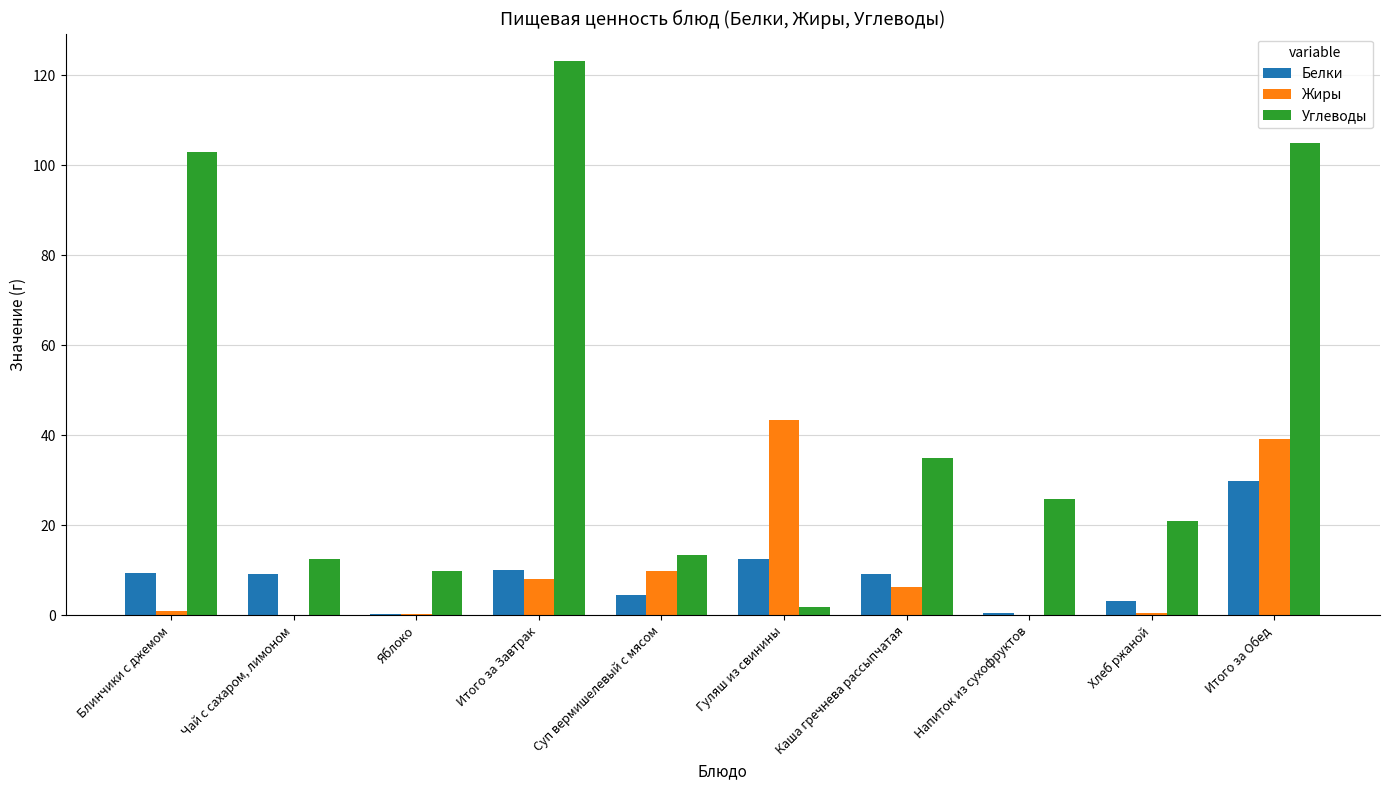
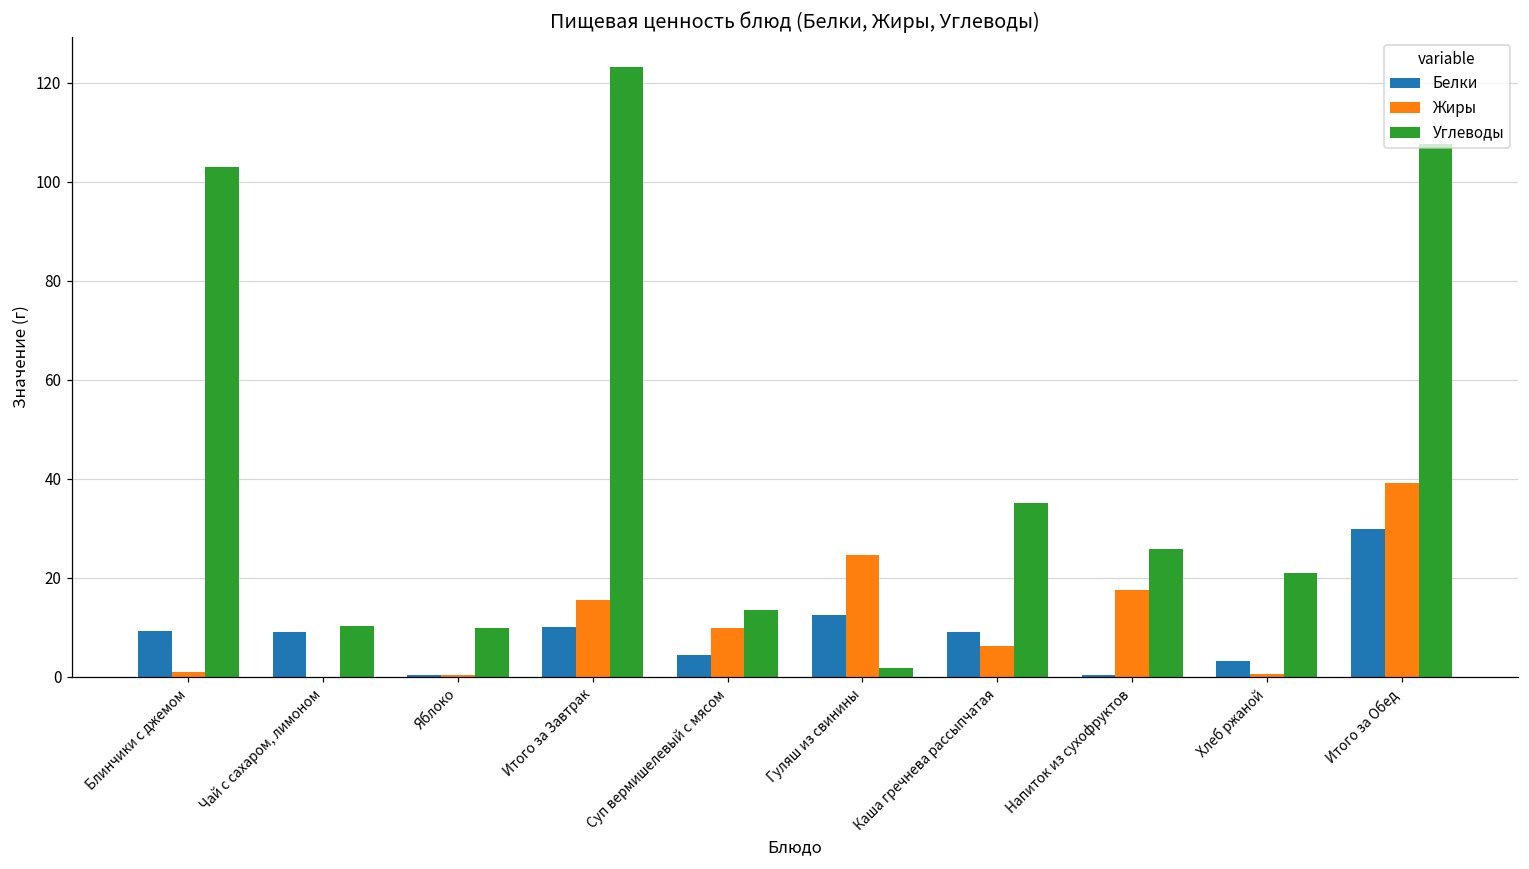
  {
    "Белки": {
      "Блинчики с джемом": 9,
      "Чай с сахаром, лимоном": 9,
      "Итого за Завтрак": 10,
      "Суп вермишелевый с мясом": 4,
      "Гуляш из свинины": 13,
      "Каша гречнева рассыпчатая": 9,
      "Хлеб ржаной": 3,
      "Итого за Обед": 30
    },
    "Жиры": {
      "Блинчики с джемом": 1,
-     "Итого за Завтрак": 8,
+     "Итого за Завтрак": 15,
      "Суп вермишелевый с мясом": 10,
-     "Гуляш из свинины": 43,
+     "Гуляш из свинины": 25,
      "Каша гречнева рассыпчатая": 6,
-     "Напиток из сухофруктов": 0,
+     "Напиток из сухофруктов": 18,
      "Итого за Обед": 39
    },
    "Углеводы": {
      "Блинчики с джемом": 103,
-     "Чай с сахаром, лимоном": 13,
+     "Чай с сахаром, лимоном": 10,
      "Яблоко": 10,
      "Итого за Завтрак": 123,
      "Суп вермишелевый с мясом": 14,
      "Гуляш из свинины": 2,
      "Каша гречнева рассыпчатая": 35,
      "Напиток из сухофруктов": 26,
      "Хлеб ржаной": 21,
-     "Итого за Обед": 105
+     "Итого за Обед": 108
    }
  }
